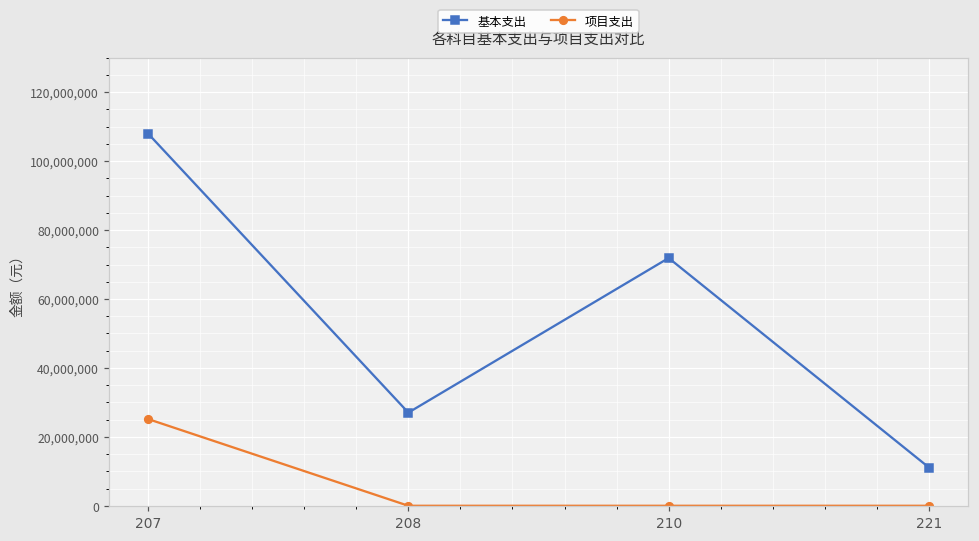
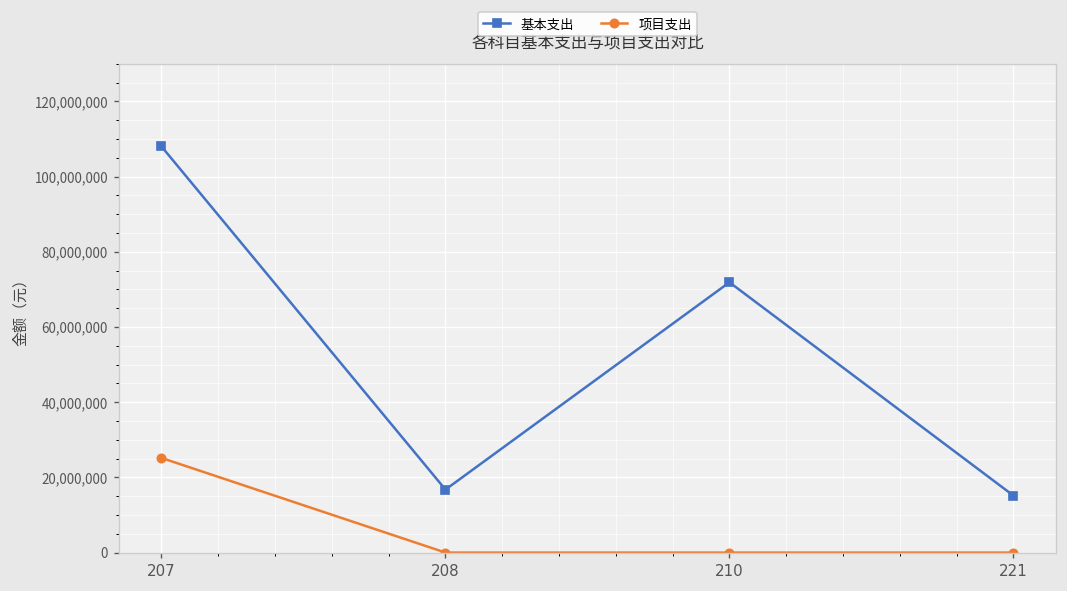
  {
    "基本支出": {
      "207": "108,000,000",
-     "208": "27,000,000",
+     "208": "17,000,000",
      "210": "72,000,000",
-     "221": "11,000,000"
+     "221": "15,000,000"
    },
    "项目支出": {
      "207": "25,000,000",
      "208": "0",
      "210": "0",
      "221": "0"
    }
  }
